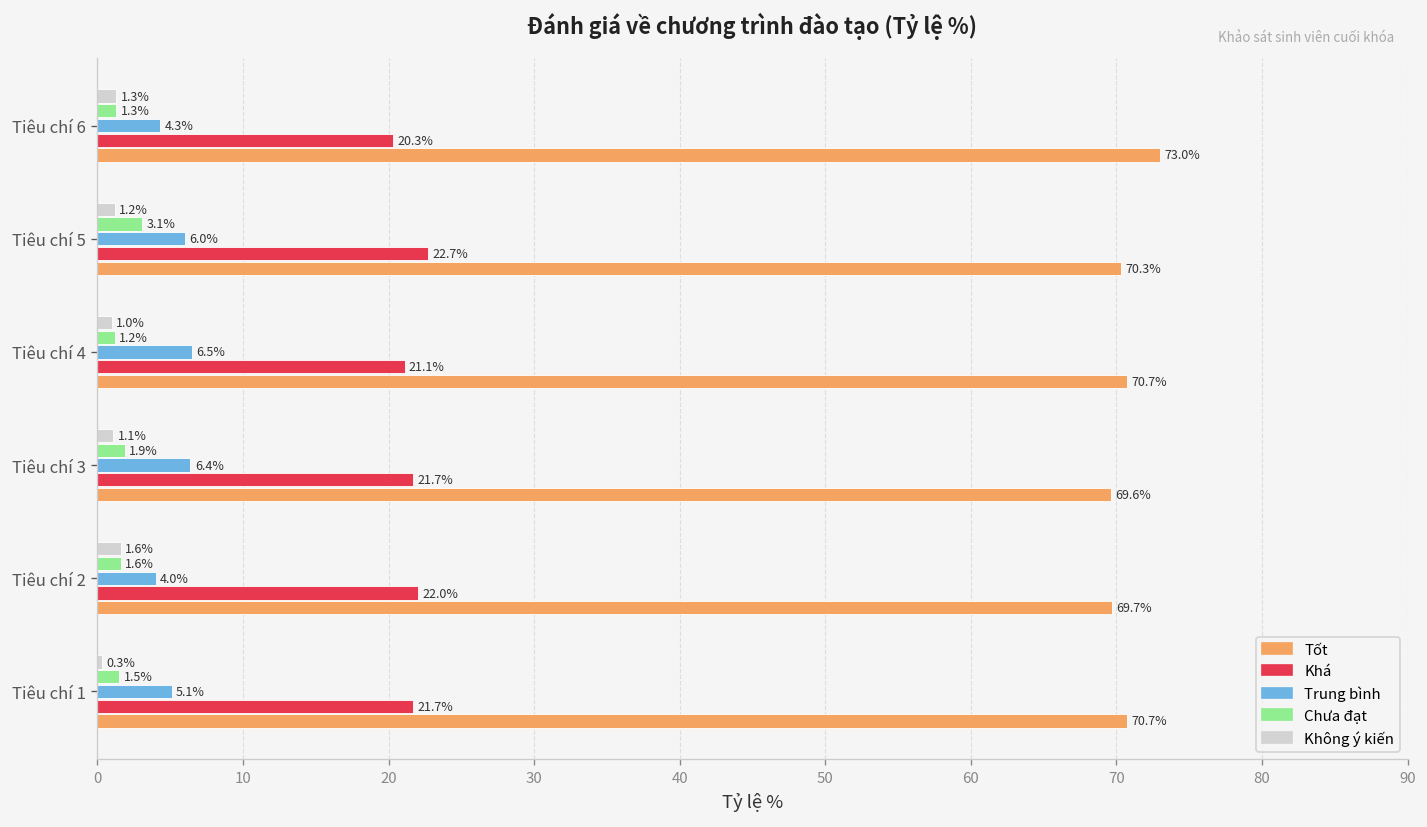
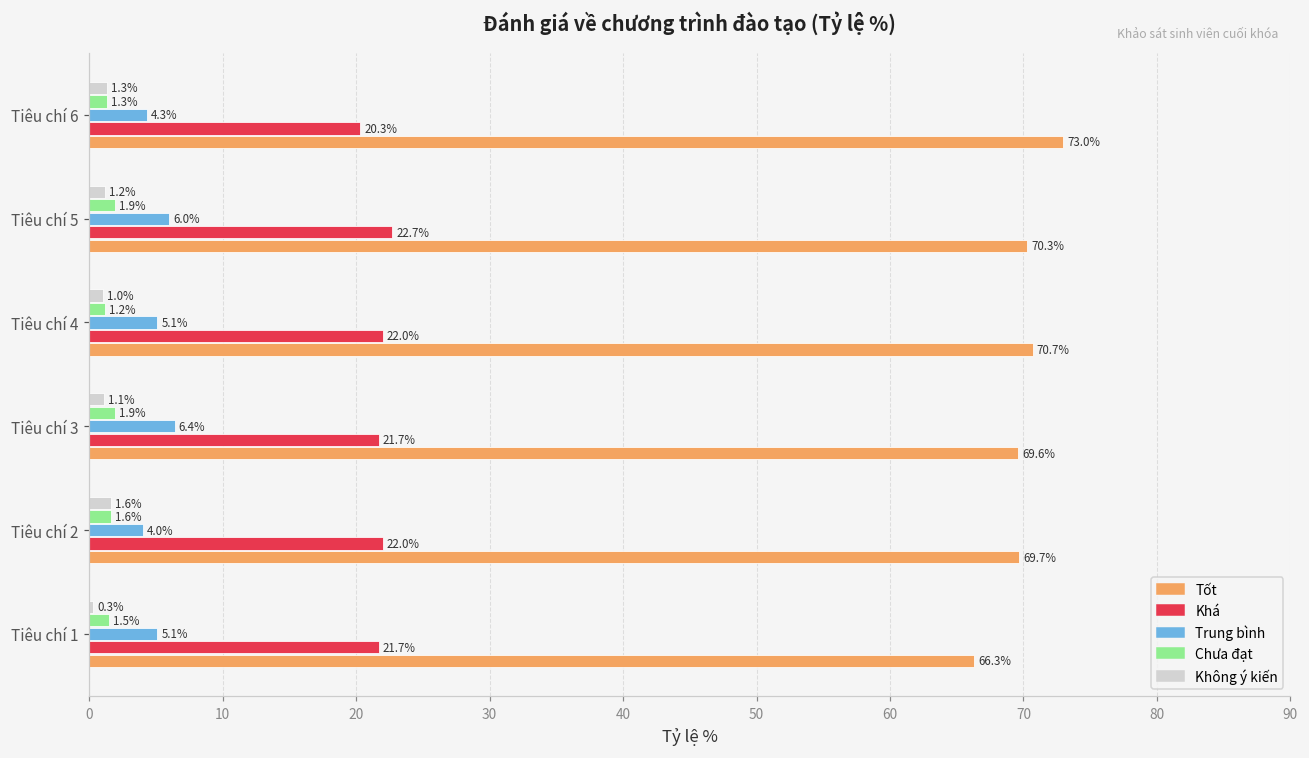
  {
    "Tốt": {
      "Tiêu chí 6": "73.0%",
      "Tiêu chí 5": "70.3%",
      "Tiêu chí 4": "70.7%",
      "Tiêu chí 3": "69.6%",
      "Tiêu chí 2": "69.7%",
-     "Tiêu chí 1": "70.7%"
+     "Tiêu chí 1": "66.3%"
    },
    "Khá": {
      "Tiêu chí 6": "20.3%",
      "Tiêu chí 5": "22.7%",
-     "Tiêu chí 4": "21.1%",
+     "Tiêu chí 4": "22.0%",
      "Tiêu chí 3": "21.7%",
      "Tiêu chí 2": "22.0%",
      "Tiêu chí 1": "21.7%"
    },
    "Trung bình": {
      "Tiêu chí 6": "4.3%",
      "Tiêu chí 5": "6.0%",
-     "Tiêu chí 4": "6.5%",
+     "Tiêu chí 4": "5.1%",
      "Tiêu chí 3": "6.4%",
      "Tiêu chí 2": "4.0%",
      "Tiêu chí 1": "5.1%"
    },
    "Chưa đạt": {
      "Tiêu chí 6": "1.3%",
-     "Tiêu chí 5": "3.1%",
+     "Tiêu chí 5": "1.9%",
      "Tiêu chí 4": "1.2%",
      "Tiêu chí 3": "1.9%",
      "Tiêu chí 2": "1.6%",
      "Tiêu chí 1": "1.5%"
    },
    "Không ý kiến": {
      "Tiêu chí 6": "1.3%",
      "Tiêu chí 5": "1.2%",
      "Tiêu chí 4": "1.0%",
      "Tiêu chí 3": "1.1%",
      "Tiêu chí 2": "1.6%",
      "Tiêu chí 1": "0.3%"
    }
  }
